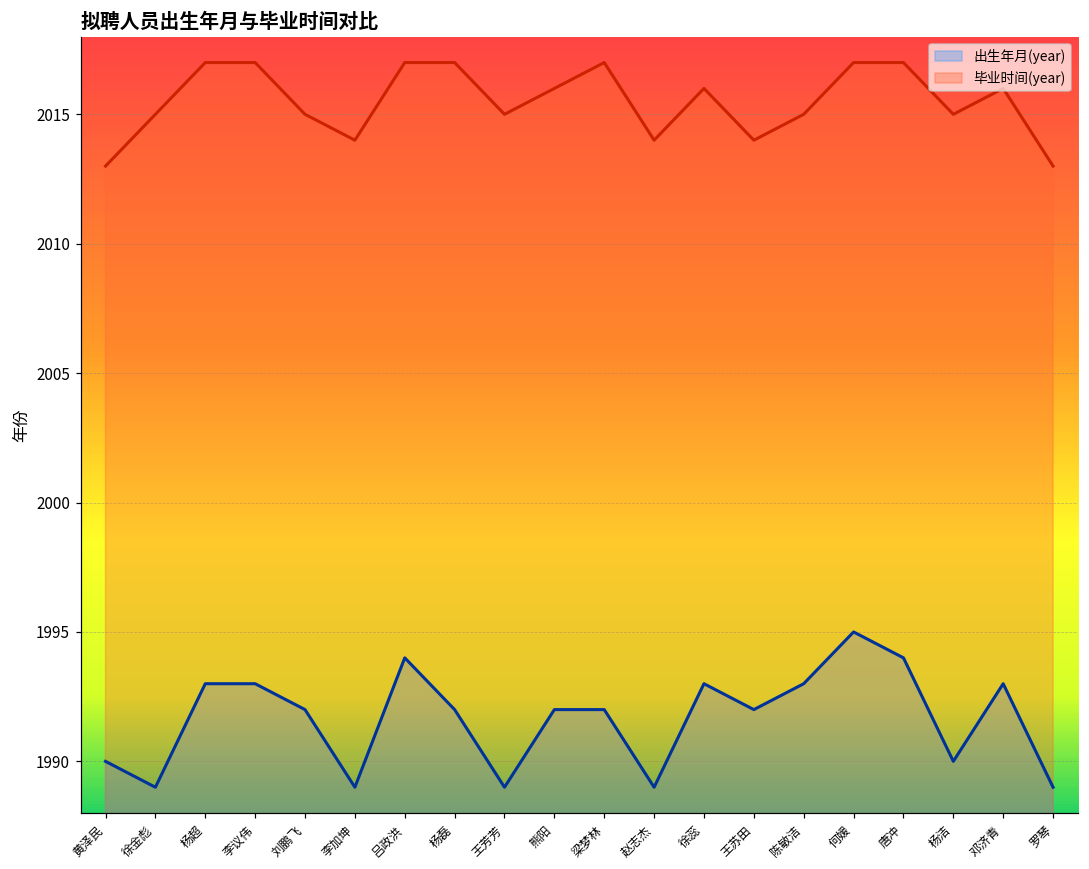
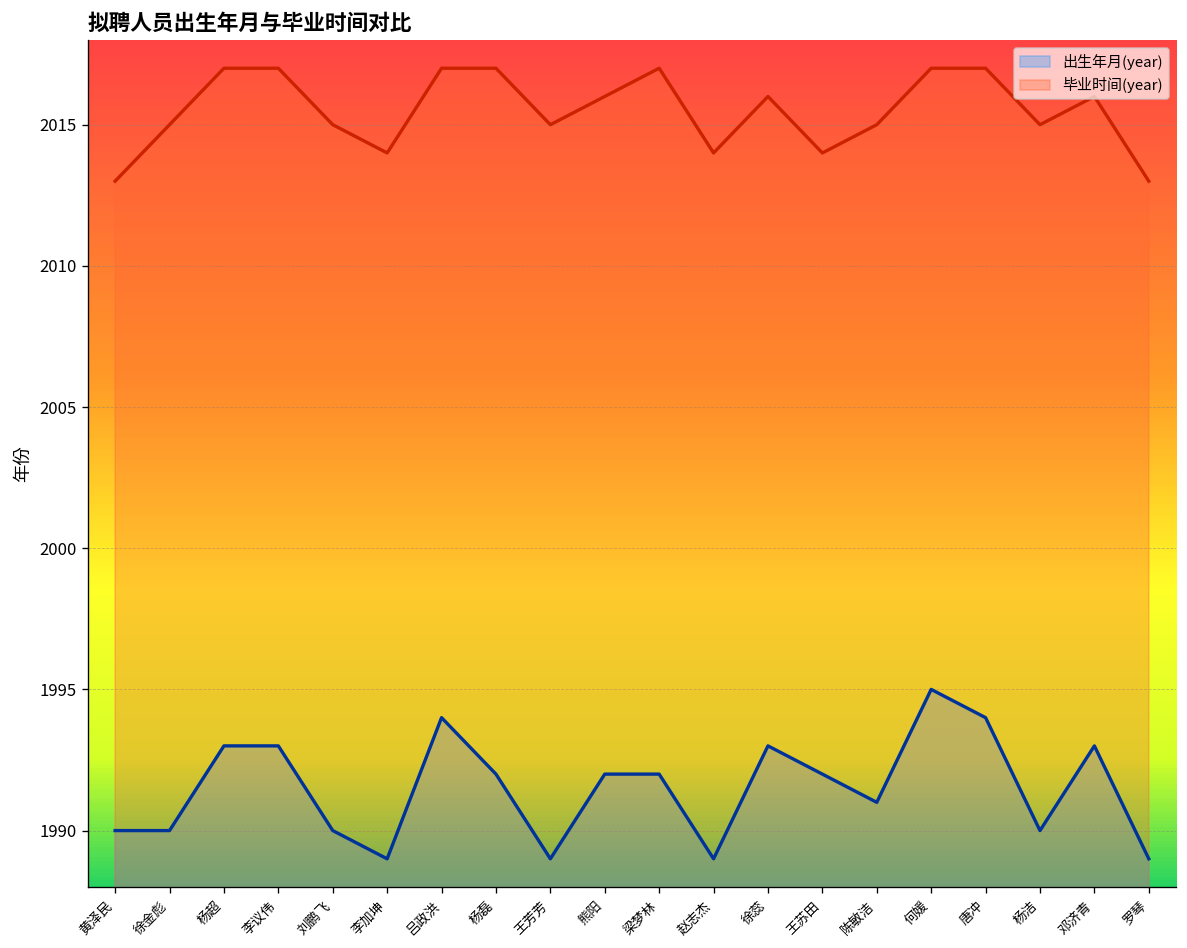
  {
    "出生年月(year)": {
      "黄泽民": 1990,
-     "徐金彪": 1989,
+     "徐金彪": 1990,
      "杨超": 1993,
      "李议伟": 1993,
-     "刘鹏飞": 1992,
+     "刘鹏飞": 1990,
      "李加坤": 1989,
      "吕政洪": 1994,
      "杨磊": 1992,
      "王芳芳": 1989,
      "熊阳": 1992,
      "梁梦林": 1992,
      "赵志杰": 1989,
      "徐蕊": 1993,
      "王苏田": 1992,
-     "陈敏洁": 1993,
+     "陈敏洁": 1991,
      "何媛": 1995,
      "唐冲": 1994,
      "杨洁": 1990,
      "邓济青": 1993,
      "罗琴": 1989
    },
    "毕业时间(year)": {
      "黄泽民": 2013,
      "徐金彪": 2015,
      "杨超": 2017,
      "李议伟": 2017,
      "刘鹏飞": 2015,
      "李加坤": 2014,
      "吕政洪": 2017,
      "杨磊": 2017,
      "王芳芳": 2015,
      "熊阳": 2016,
      "梁梦林": 2017,
      "赵志杰": 2014,
      "徐蕊": 2016,
      "王苏田": 2014,
      "陈敏洁": 2015,
      "何媛": 2017,
      "唐冲": 2017,
      "杨洁": 2015,
      "罗琴": 2013
    }
  }
